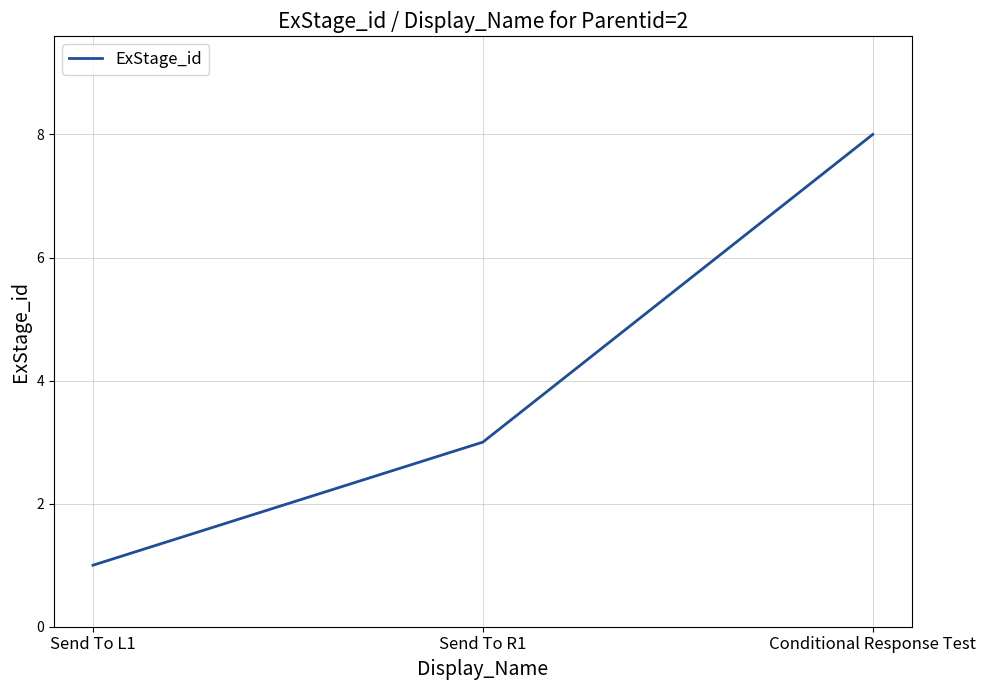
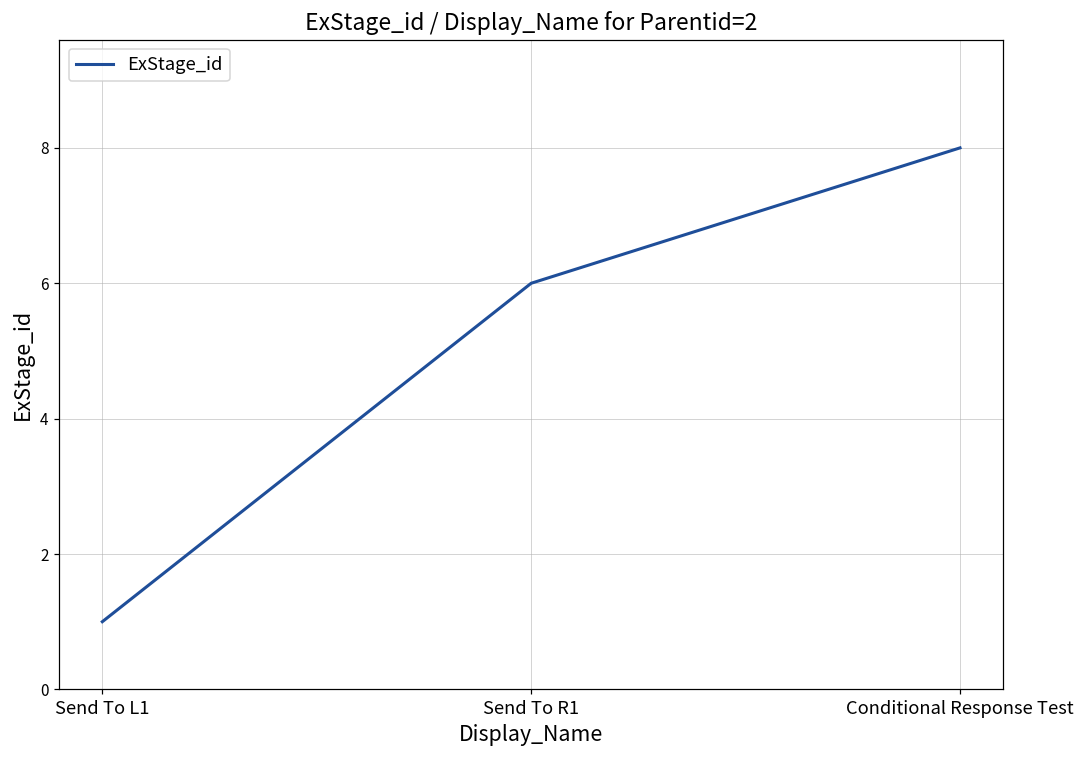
  {
    "Send To L1": 1,
-   "Send To R1": 3,
+   "Send To R1": 6,
    "Conditional Response Test": 8
  }
